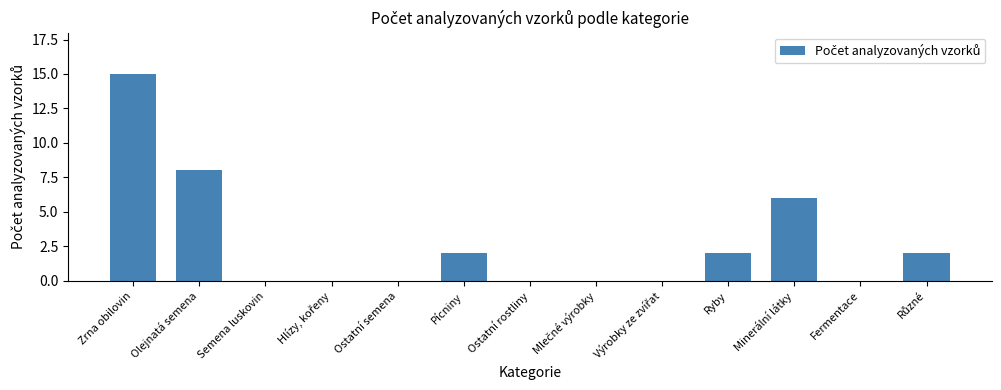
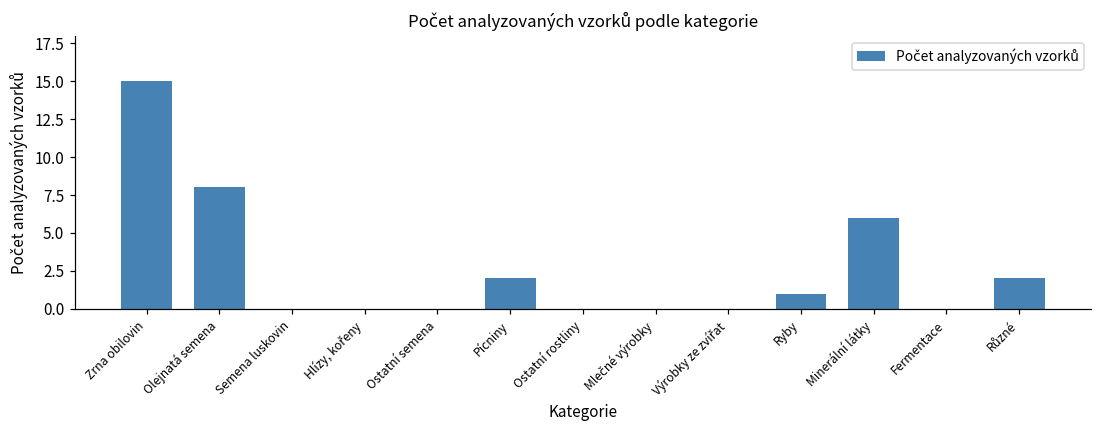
  {
    "Zrna obilovin": 15,
    "Olejnatá semena": 8,
    "Semena luskovin": 0,
    "Hlízy, kořeny": 0,
    "Ostatní semena": 0,
    "Pícniny": 2,
    "Ostatní rostliny": 0,
    "Mlečné výrobky": 0,
    "Výrobky ze zvířat": 0,
-   "Ryby": 2,
+   "Ryby": 1,
    "Minerální látky": 6,
    "Fermentace": 0,
    "Různé": 2
  }
